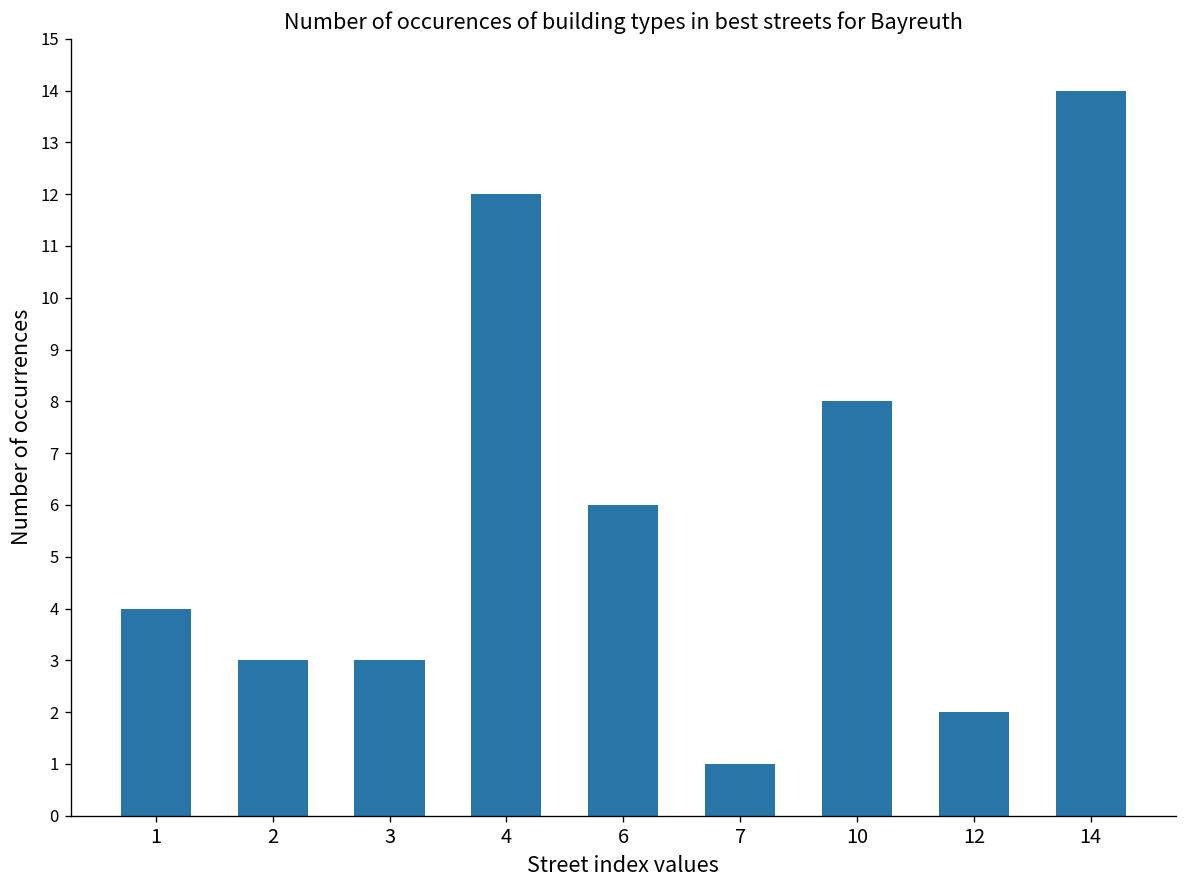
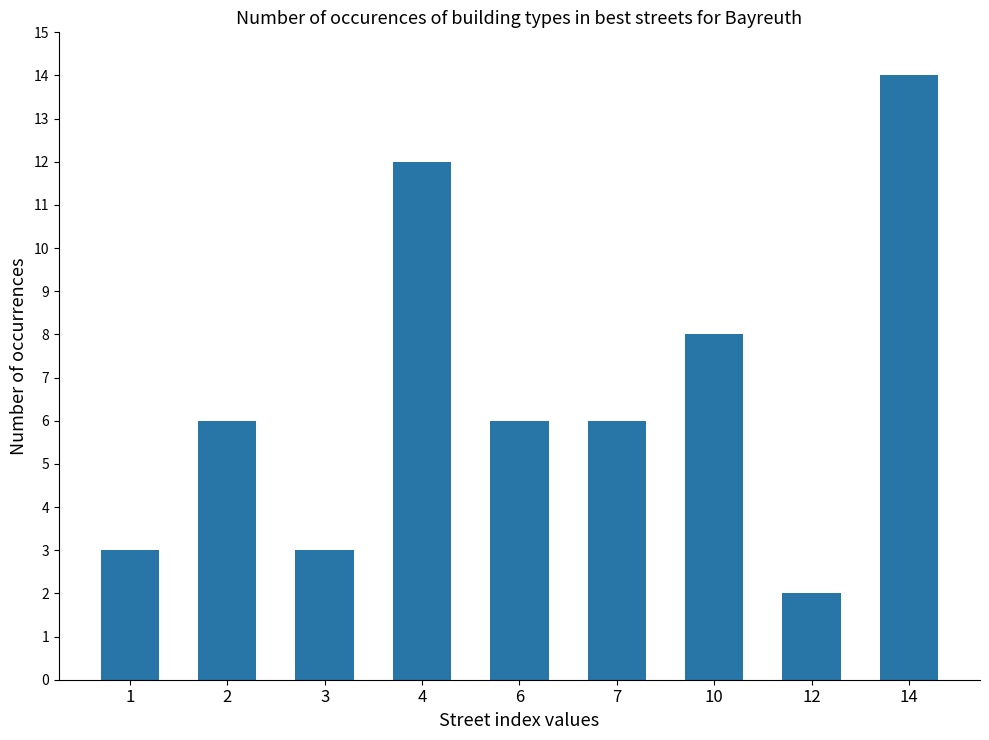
  {
-   "1": 4,
-   "2": 3,
+   "1": 3,
+   "2": 6,
    "3": 3,
    "4": 12,
    "6": 6,
-   "7": 1,
+   "7": 6,
    "10": 8,
    "12": 2,
    "14": 14
  }
